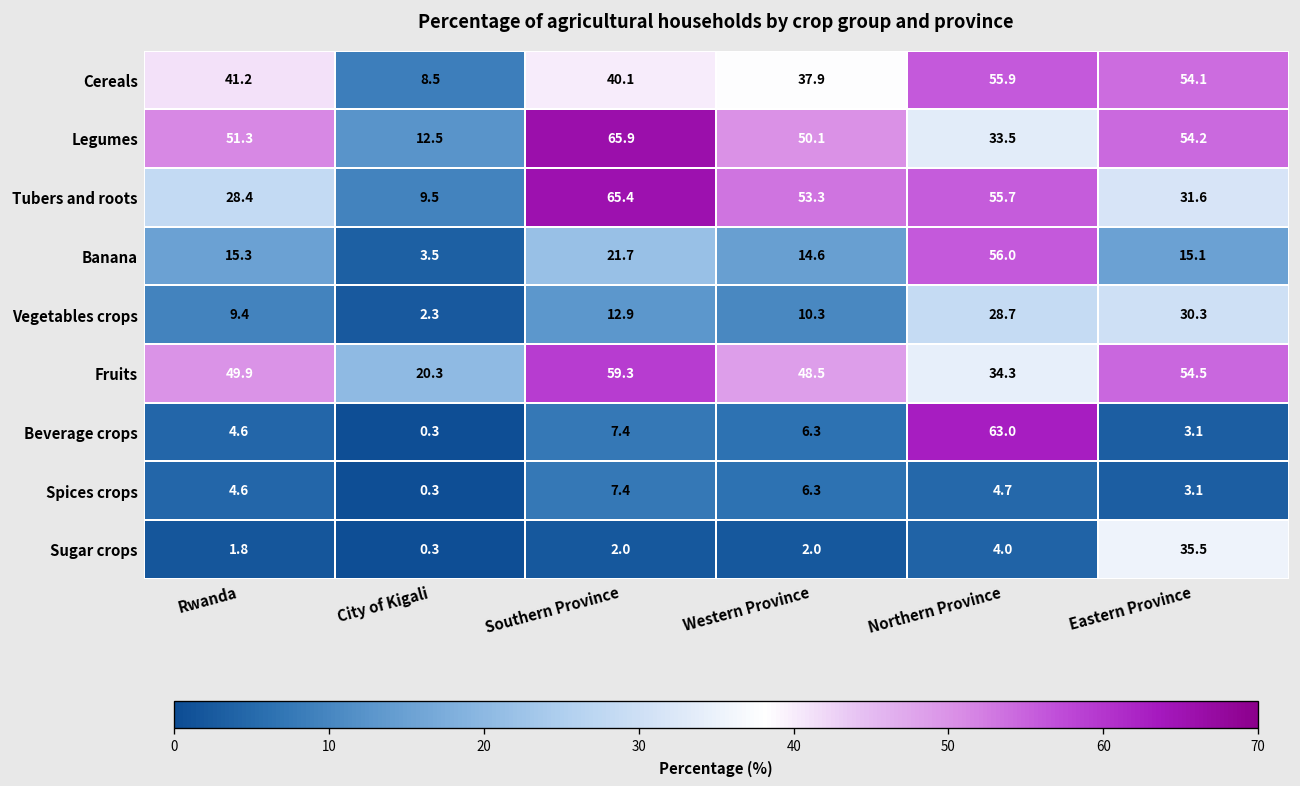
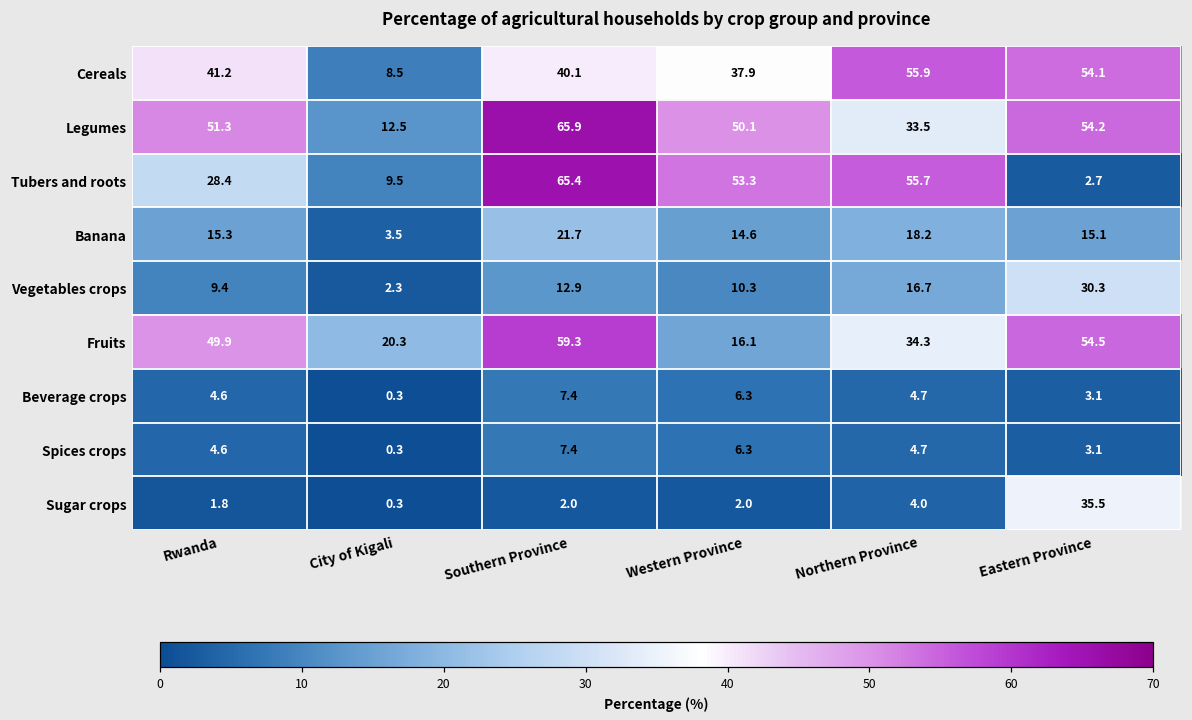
  {
    "Cereals": {
      "Rwanda": 41.2,
      "City of Kigali": 8.5,
      "Southern Province": 40.1,
      "Western Province": 37.9,
      "Northern Province": 55.9,
      "Eastern Province": 54.1
    },
    "Legumes": {
      "Rwanda": 51.3,
      "City of Kigali": 12.5,
      "Southern Province": 65.9,
      "Western Province": 50.1,
      "Northern Province": 33.5,
      "Eastern Province": 54.2
    },
    "Tubers and roots": {
      "Rwanda": 28.4,
      "City of Kigali": 9.5,
      "Southern Province": 65.4,
      "Western Province": 53.3,
      "Northern Province": 55.7,
-     "Eastern Province": 31.6
+     "Eastern Province": 2.7
    },
    "Banana": {
      "Rwanda": 15.3,
      "City of Kigali": 3.5,
      "Southern Province": 21.7,
      "Western Province": 14.6,
-     "Northern Province": 56.0,
+     "Northern Province": 18.2,
      "Eastern Province": 15.1
    },
    "Vegetables crops": {
      "Rwanda": 9.4,
      "City of Kigali": 2.3,
      "Southern Province": 12.9,
      "Western Province": 10.3,
-     "Northern Province": 28.7,
+     "Northern Province": 16.7,
      "Eastern Province": 30.3
    },
    "Fruits": {
      "Rwanda": 49.9,
      "City of Kigali": 20.3,
      "Southern Province": 59.3,
-     "Western Province": 48.5,
+     "Western Province": 16.1,
      "Northern Province": 34.3,
      "Eastern Province": 54.5
    },
    "Beverage crops": {
      "Rwanda": 4.6,
      "City of Kigali": 0.3,
      "Southern Province": 7.4,
      "Western Province": 6.3,
-     "Northern Province": 63.0,
+     "Northern Province": 4.7,
      "Eastern Province": 3.1
    },
    "Spices crops": {
      "Rwanda": 4.6,
      "City of Kigali": 0.3,
      "Southern Province": 7.4,
      "Western Province": 6.3,
      "Northern Province": 4.7,
      "Eastern Province": 3.1
    },
    "Sugar crops": {
      "Rwanda": 1.8,
      "City of Kigali": 0.3,
      "Southern Province": 2.0,
      "Western Province": 2.0,
      "Northern Province": 4.0,
      "Eastern Province": 35.5
    }
  }
